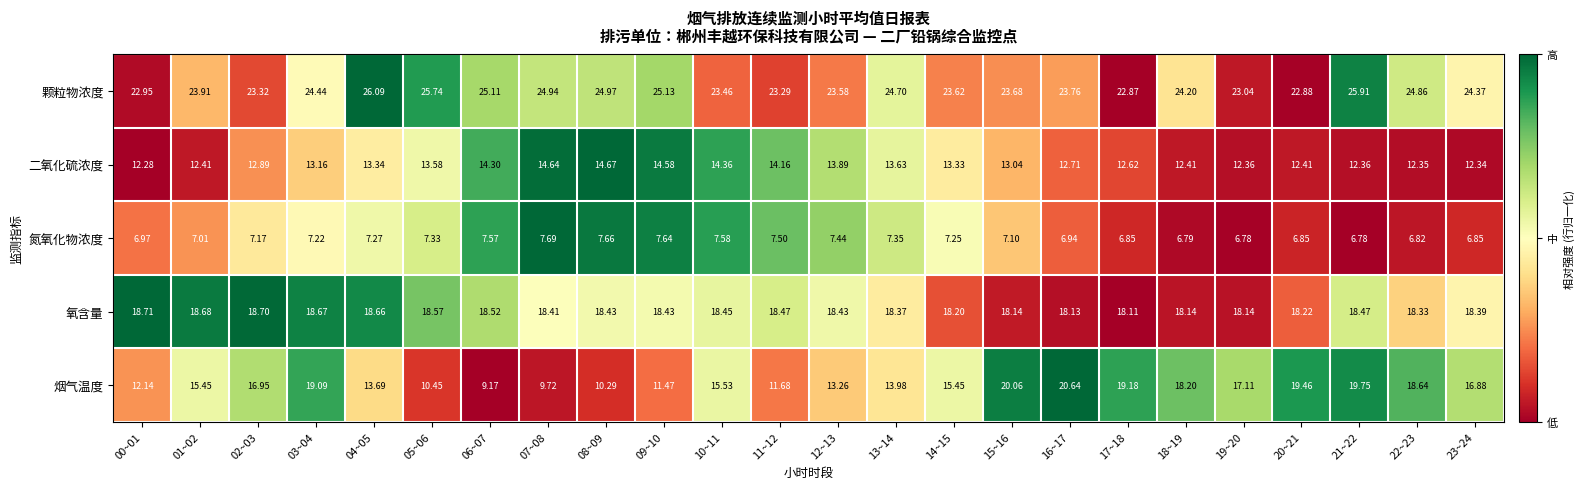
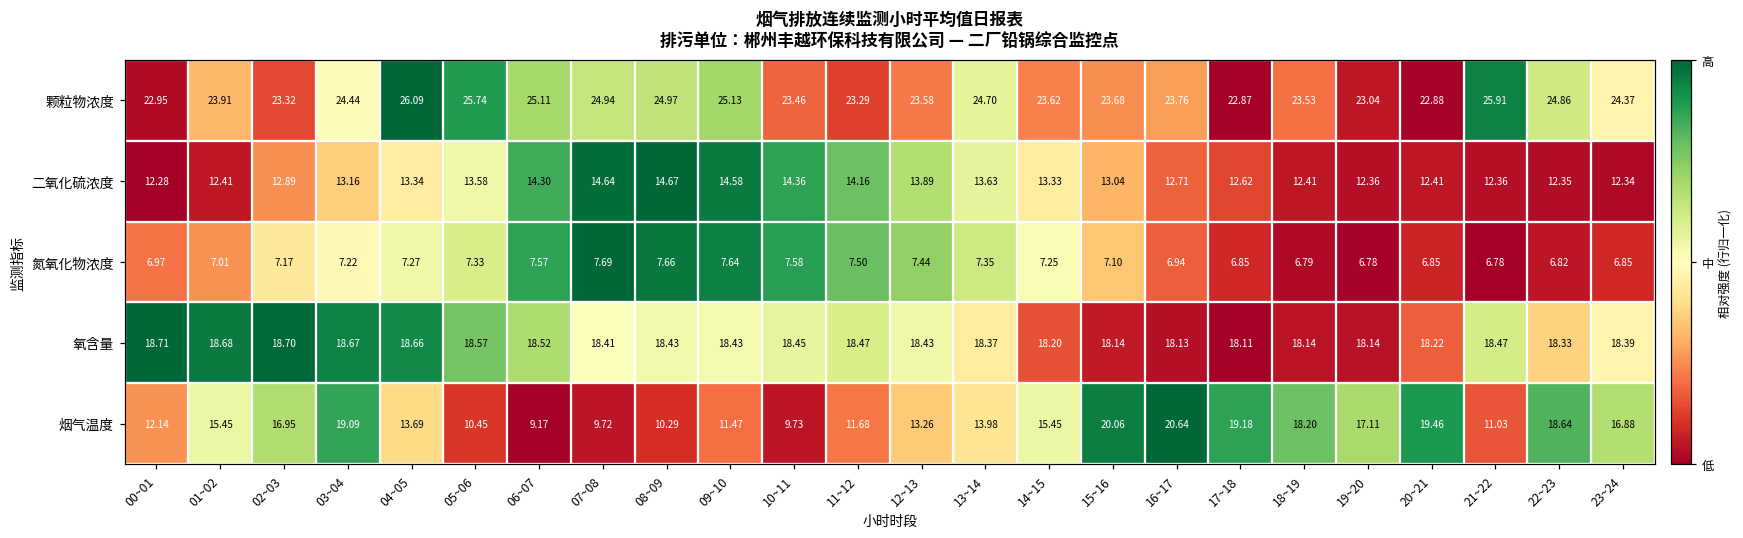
  {
    "颗粒物浓度": {
      "00~01": 22.95,
      "01~02": 23.91,
      "02~03": 23.32,
      "03~04": 24.44,
      "04~05": 26.09,
      "05~06": 25.74,
      "06~07": 25.11,
      "07~08": 24.94,
      "08~09": 24.97,
      "09~10": 25.13,
      "10~11": 23.46,
      "11~12": 23.29,
      "12~13": 23.58,
      "13~14": 24.70,
      "14~15": 23.62,
      "15~16": 23.68,
      "16~17": 23.76,
      "17~18": 22.87,
-     "18~19": 24.20,
+     "18~19": 23.53,
      "19~20": 23.04,
      "20~21": 22.88,
      "21~22": 25.91,
      "22~23": 24.86,
      "23~24": 24.37
    },
    "二氧化硫浓度": {
      "00~01": 12.28,
      "01~02": 12.41,
      "02~03": 12.89,
      "03~04": 13.16,
      "04~05": 13.34,
      "05~06": 13.58,
      "06~07": 14.30,
      "07~08": 14.64,
      "08~09": 14.67,
      "09~10": 14.58,
      "10~11": 14.36,
      "11~12": 14.16,
      "12~13": 13.89,
      "13~14": 13.63,
      "14~15": 13.33,
      "15~16": 13.04,
      "16~17": 12.71,
      "17~18": 12.62,
      "18~19": 12.41,
      "19~20": 12.36,
      "20~21": 12.41,
      "21~22": 12.36,
      "22~23": 12.35,
      "23~24": 12.34
    },
    "氮氧化物浓度": {
      "00~01": 6.97,
      "01~02": 7.01,
      "02~03": 7.17,
      "03~04": 7.22,
      "04~05": 7.27,
      "05~06": 7.33,
      "06~07": 7.57,
      "07~08": 7.69,
      "08~09": 7.66,
      "09~10": 7.64,
      "10~11": 7.58,
      "11~12": 7.50,
      "12~13": 7.44,
      "13~14": 7.35,
      "14~15": 7.25,
      "15~16": 7.10,
      "16~17": 6.94,
      "17~18": 6.85,
      "18~19": 6.79,
      "19~20": 6.78,
      "20~21": 6.85,
      "21~22": 6.78,
      "22~23": 6.82,
      "23~24": 6.85
    },
    "氧含量": {
      "00~01": 18.71,
      "01~02": 18.68,
      "02~03": 18.70,
      "03~04": 18.67,
      "04~05": 18.66,
      "05~06": 18.57,
      "06~07": 18.52,
      "07~08": 18.41,
      "08~09": 18.43,
      "09~10": 18.43,
      "10~11": 18.45,
      "11~12": 18.47,
      "12~13": 18.43,
      "13~14": 18.37,
      "14~15": 18.20,
      "15~16": 18.14,
      "16~17": 18.13,
      "17~18": 18.11,
      "18~19": 18.14,
      "19~20": 18.14,
      "20~21": 18.22,
      "21~22": 18.47,
      "22~23": 18.33,
      "23~24": 18.39
    },
    "烟气温度": {
      "00~01": 12.14,
      "01~02": 15.45,
      "02~03": 16.95,
      "03~04": 19.09,
      "04~05": 13.69,
      "05~06": 10.45,
      "06~07": 9.17,
      "07~08": 9.72,
      "08~09": 10.29,
      "09~10": 11.47,
-     "10~11": 15.53,
+     "10~11": 9.73,
      "11~12": 11.68,
      "12~13": 13.26,
      "13~14": 13.98,
      "14~15": 15.45,
      "15~16": 20.06,
      "16~17": 20.64,
      "17~18": 19.18,
      "18~19": 18.20,
      "19~20": 17.11,
      "20~21": 19.46,
-     "21~22": 19.75,
+     "21~22": 11.03,
      "22~23": 18.64,
      "23~24": 16.88
    }
  }
